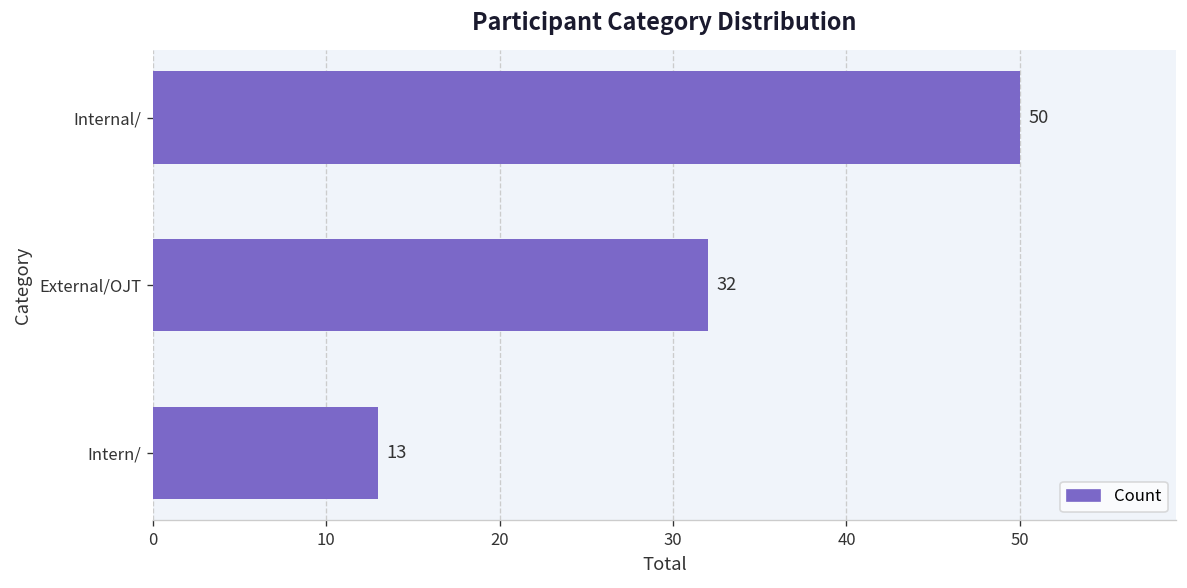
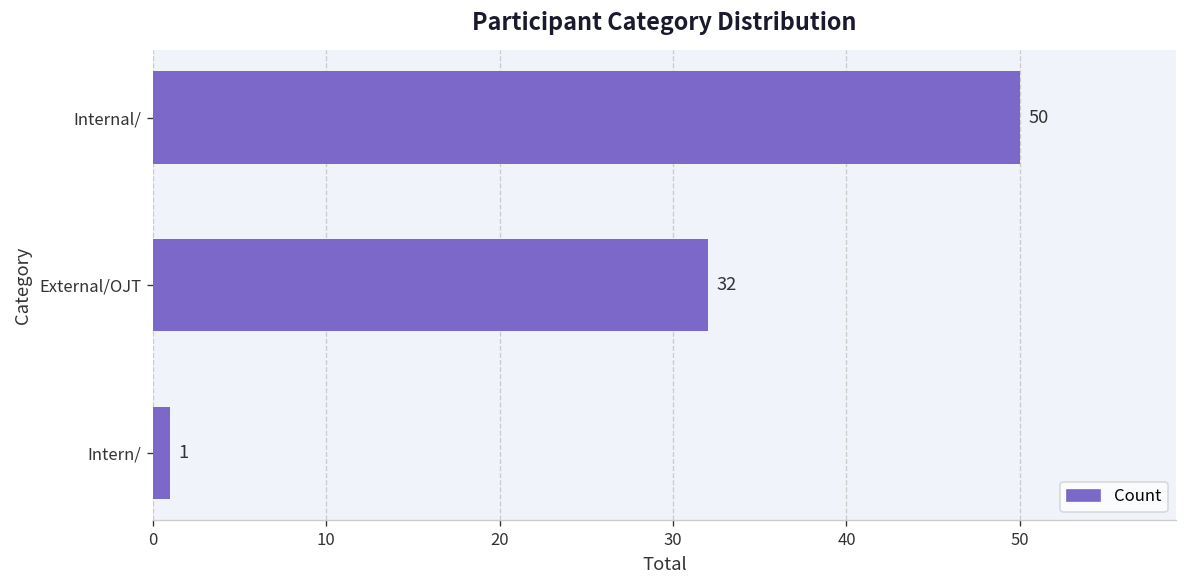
  {
    "Internal/": 50,
    "External/OJT": 32,
-   "Intern/": 13
+   "Intern/": 1
  }
